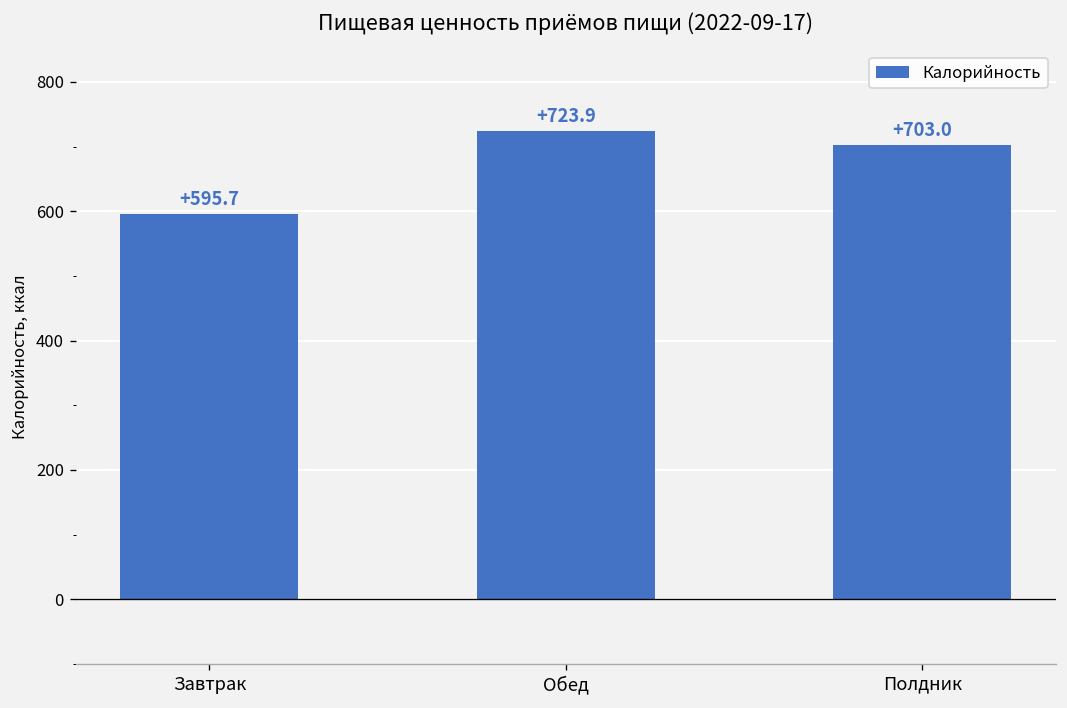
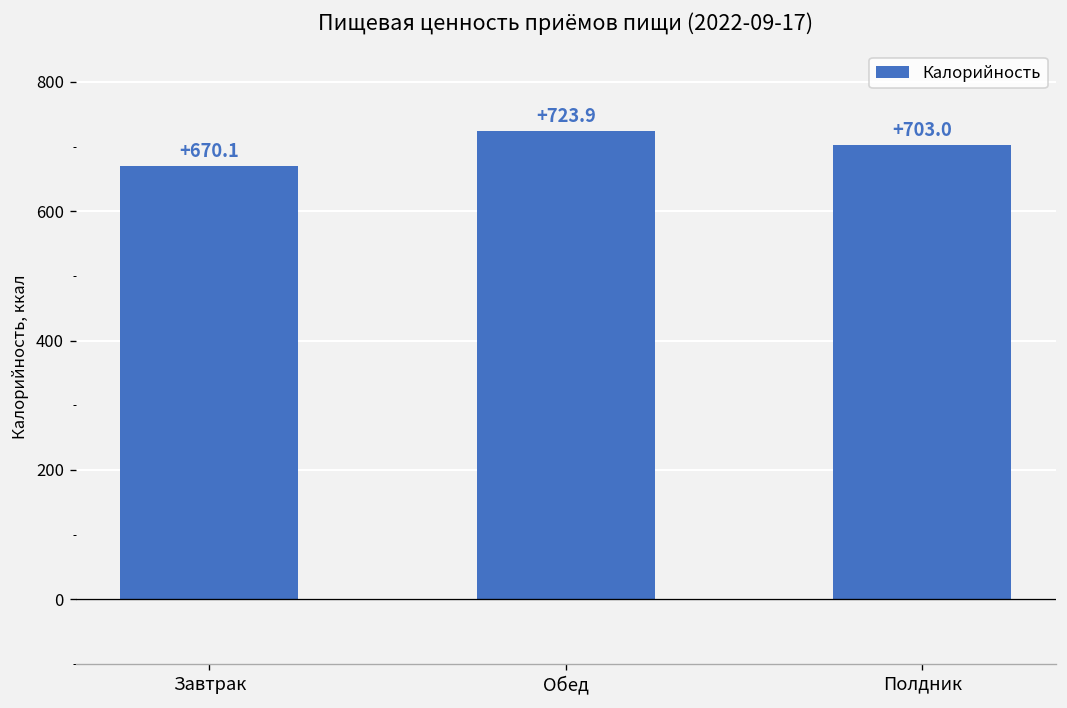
  {
-   "Завтрак": "+595.7",
+   "Завтрак": "+670.1",
    "Обед": "+723.9",
    "Полдник": "+703.0"
  }
